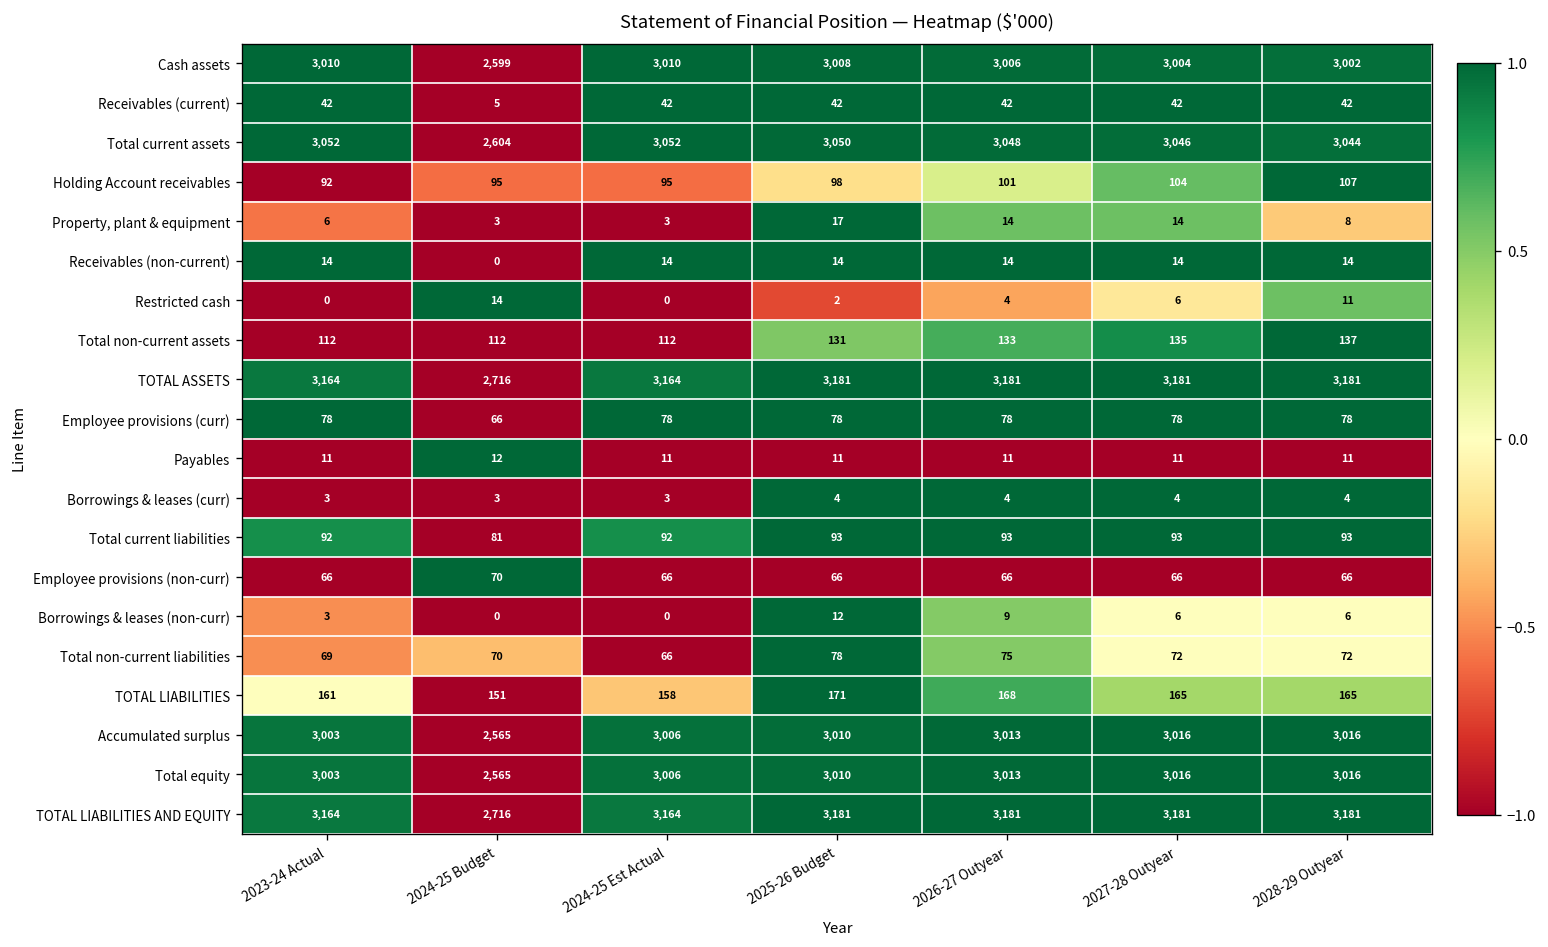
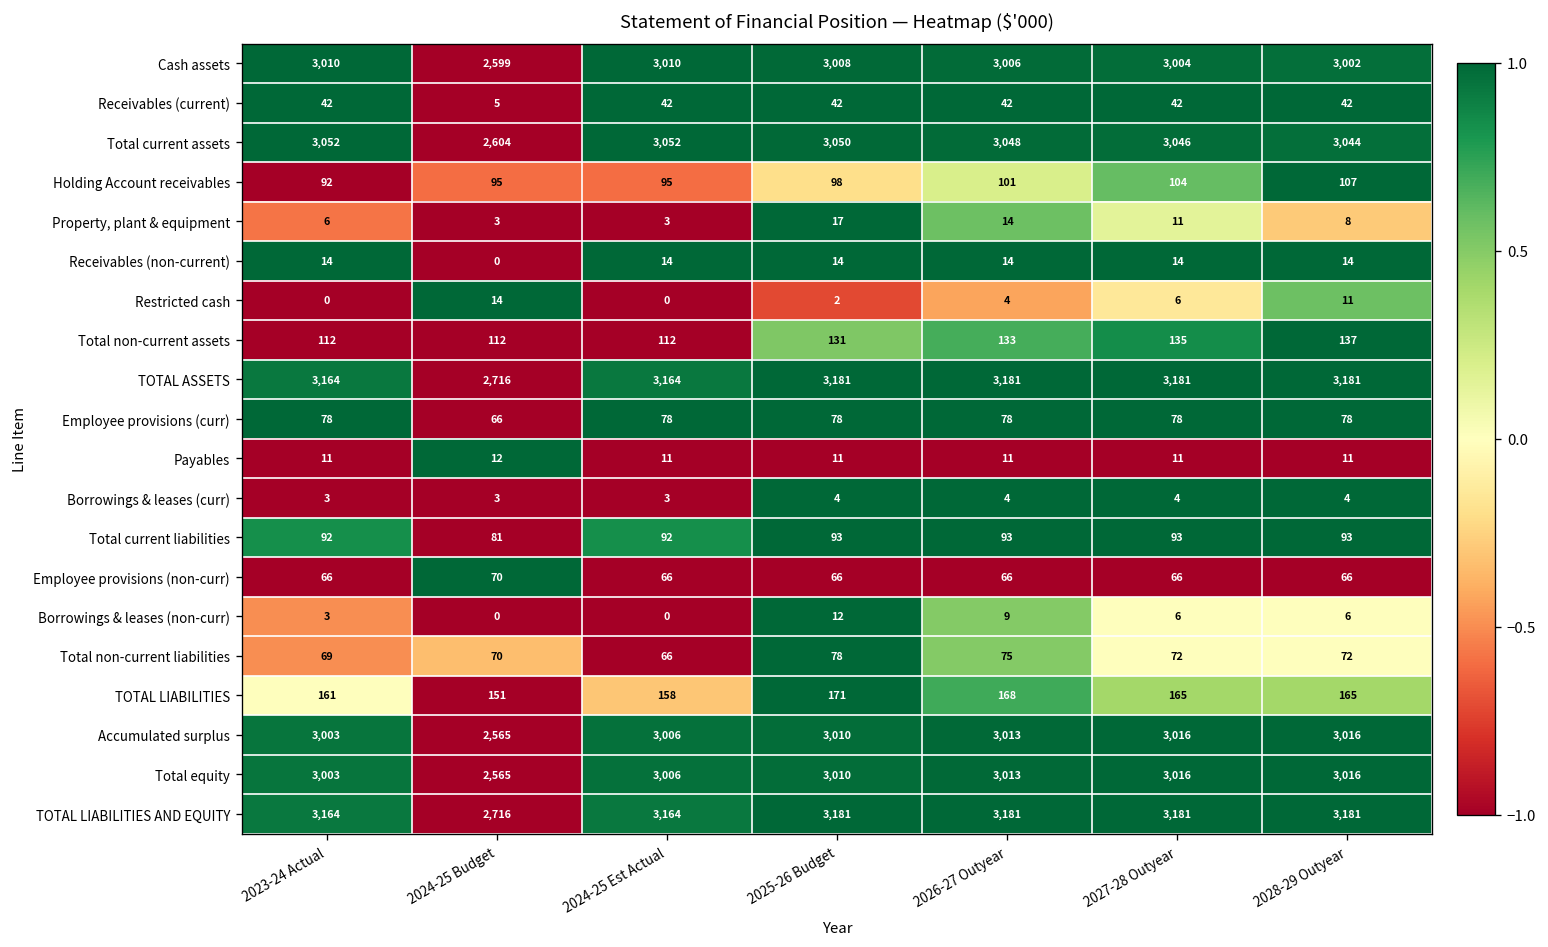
  {
    "Cash assets": {
      "2023-24 Actual": "3,010",
      "2024-25 Budget": "2,599",
      "2024-25 Est Actual": "3,010",
      "2025-26 Budget": "3,008",
      "2026-27 Outyear": "3,006",
      "2027-28 Outyear": "3,004",
      "2028-29 Outyear": "3,002"
    },
    "Receivables (current)": {
      "2023-24 Actual": "42",
      "2024-25 Budget": "5",
      "2024-25 Est Actual": "42",
      "2025-26 Budget": "42",
      "2026-27 Outyear": "42",
      "2027-28 Outyear": "42",
      "2028-29 Outyear": "42"
    },
    "Total current assets": {
      "2023-24 Actual": "3,052",
      "2024-25 Budget": "2,604",
      "2024-25 Est Actual": "3,052",
      "2025-26 Budget": "3,050",
      "2026-27 Outyear": "3,048",
      "2027-28 Outyear": "3,046",
      "2028-29 Outyear": "3,044"
    },
    "Holding Account receivables": {
      "2023-24 Actual": "92",
      "2024-25 Budget": "95",
      "2024-25 Est Actual": "95",
      "2025-26 Budget": "98",
      "2026-27 Outyear": "101",
      "2027-28 Outyear": "104",
      "2028-29 Outyear": "107"
    },
    "Property, plant & equipment": {
      "2023-24 Actual": "6",
      "2024-25 Budget": "3",
      "2024-25 Est Actual": "3",
      "2025-26 Budget": "17",
      "2026-27 Outyear": "14",
-     "2027-28 Outyear": "14",
+     "2027-28 Outyear": "11",
      "2028-29 Outyear": "8"
    },
    "Receivables (non-current)": {
      "2023-24 Actual": "14",
      "2024-25 Budget": "0",
      "2024-25 Est Actual": "14",
      "2025-26 Budget": "14",
      "2026-27 Outyear": "14",
      "2027-28 Outyear": "14",
      "2028-29 Outyear": "14"
    },
    "Restricted cash": {
      "2023-24 Actual": "0",
      "2024-25 Budget": "14",
      "2024-25 Est Actual": "0",
      "2025-26 Budget": "2",
      "2026-27 Outyear": "4",
      "2027-28 Outyear": "6",
      "2028-29 Outyear": "11"
    },
    "Total non-current assets": {
      "2023-24 Actual": "112",
      "2024-25 Budget": "112",
      "2024-25 Est Actual": "112",
      "2025-26 Budget": "131",
      "2026-27 Outyear": "133",
      "2027-28 Outyear": "135",
      "2028-29 Outyear": "137"
    },
    "TOTAL ASSETS": {
      "2023-24 Actual": "3,164",
      "2024-25 Budget": "2,716",
      "2024-25 Est Actual": "3,164",
      "2025-26 Budget": "3,181",
      "2026-27 Outyear": "3,181",
      "2027-28 Outyear": "3,181",
      "2028-29 Outyear": "3,181"
    },
    "Employee provisions (curr)": {
      "2023-24 Actual": "78",
      "2024-25 Budget": "66",
      "2024-25 Est Actual": "78",
      "2025-26 Budget": "78",
      "2026-27 Outyear": "78",
      "2027-28 Outyear": "78",
      "2028-29 Outyear": "78"
    },
    "Payables": {
      "2023-24 Actual": "11",
      "2024-25 Budget": "12",
      "2024-25 Est Actual": "11",
      "2025-26 Budget": "11",
      "2026-27 Outyear": "11",
      "2027-28 Outyear": "11",
      "2028-29 Outyear": "11"
    },
    "Borrowings & leases (curr)": {
      "2023-24 Actual": "3",
      "2024-25 Budget": "3",
      "2024-25 Est Actual": "3",
      "2025-26 Budget": "4",
      "2026-27 Outyear": "4",
      "2027-28 Outyear": "4",
      "2028-29 Outyear": "4"
    },
    "Total current liabilities": {
      "2023-24 Actual": "92",
      "2024-25 Budget": "81",
      "2024-25 Est Actual": "92",
      "2025-26 Budget": "93",
      "2026-27 Outyear": "93",
      "2027-28 Outyear": "93",
      "2028-29 Outyear": "93"
    },
    "Employee provisions (non-curr)": {
      "2023-24 Actual": "66",
      "2024-25 Budget": "70",
      "2024-25 Est Actual": "66",
      "2025-26 Budget": "66",
      "2026-27 Outyear": "66",
      "2027-28 Outyear": "66",
      "2028-29 Outyear": "66"
    },
    "Borrowings & leases (non-curr)": {
      "2023-24 Actual": "3",
      "2024-25 Budget": "0",
      "2024-25 Est Actual": "0",
      "2025-26 Budget": "12",
      "2026-27 Outyear": "9",
      "2027-28 Outyear": "6",
      "2028-29 Outyear": "6"
    },
    "Total non-current liabilities": {
      "2023-24 Actual": "69",
      "2024-25 Budget": "70",
      "2024-25 Est Actual": "66",
      "2025-26 Budget": "78",
      "2026-27 Outyear": "75",
      "2027-28 Outyear": "72",
      "2028-29 Outyear": "72"
    },
    "TOTAL LIABILITIES": {
      "2023-24 Actual": "161",
      "2024-25 Budget": "151",
      "2024-25 Est Actual": "158",
      "2025-26 Budget": "171",
      "2026-27 Outyear": "168",
      "2027-28 Outyear": "165",
      "2028-29 Outyear": "165"
    },
    "Accumulated surplus": {
      "2023-24 Actual": "3,003",
      "2024-25 Budget": "2,565",
      "2024-25 Est Actual": "3,006",
      "2025-26 Budget": "3,010",
      "2026-27 Outyear": "3,013",
      "2027-28 Outyear": "3,016",
      "2028-29 Outyear": "3,016"
    },
    "Total equity": {
      "2023-24 Actual": "3,003",
      "2024-25 Budget": "2,565",
      "2024-25 Est Actual": "3,006",
      "2025-26 Budget": "3,010",
      "2026-27 Outyear": "3,013",
      "2027-28 Outyear": "3,016",
      "2028-29 Outyear": "3,016"
    },
    "TOTAL LIABILITIES AND EQUITY": {
      "2023-24 Actual": "3,164",
      "2024-25 Budget": "2,716",
      "2024-25 Est Actual": "3,164",
      "2025-26 Budget": "3,181",
      "2026-27 Outyear": "3,181",
      "2027-28 Outyear": "3,181",
      "2028-29 Outyear": "3,181"
    }
  }
